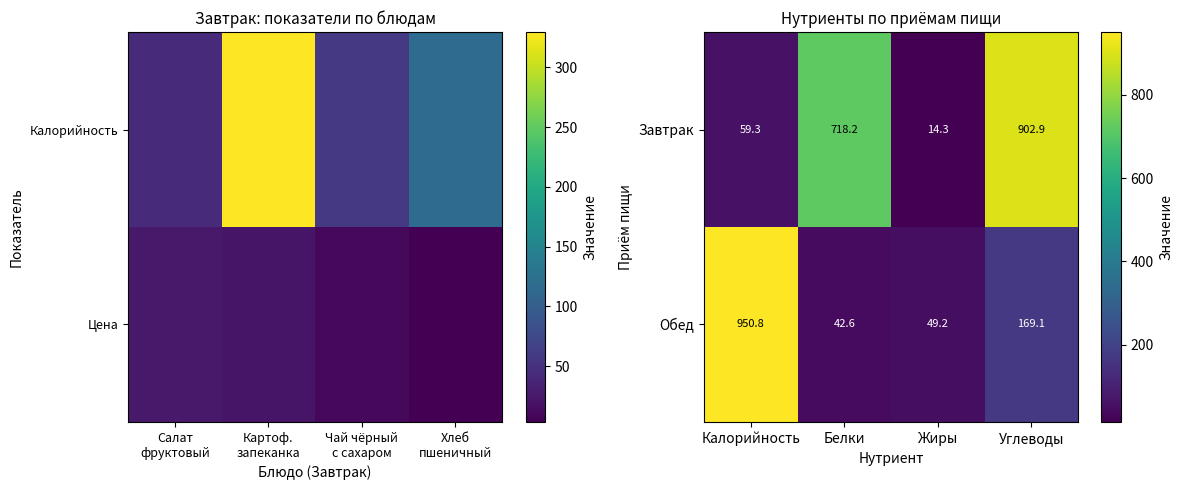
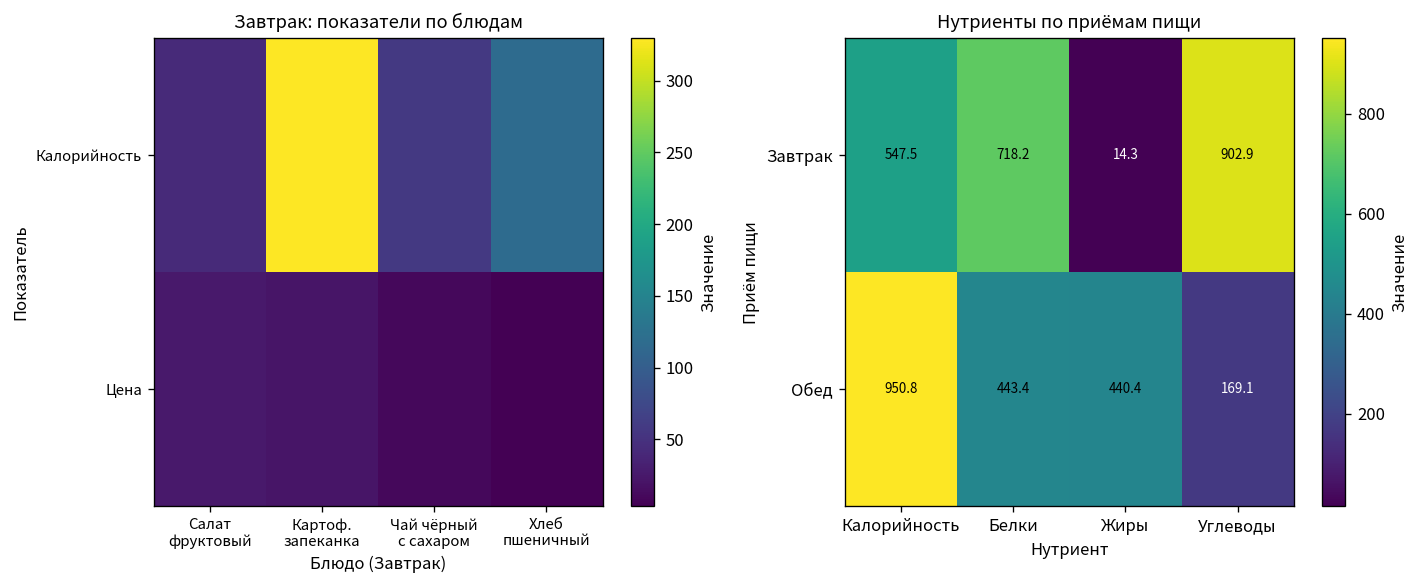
  {
    "Нутриенты по приёмам пищи": {
      "Завтрак": {
-       "Калорийность": 59.3,
+       "Калорийность": 547.5,
        "Белки": 718.2,
        "Жиры": 14.3,
        "Углеводы": 902.9
      },
      "Обед": {
        "Калорийность": 950.8,
-       "Белки": 42.6,
-       "Жиры": 49.2,
+       "Белки": 443.4,
+       "Жиры": 440.4,
        "Углеводы": 169.1
      }
    }
  }
